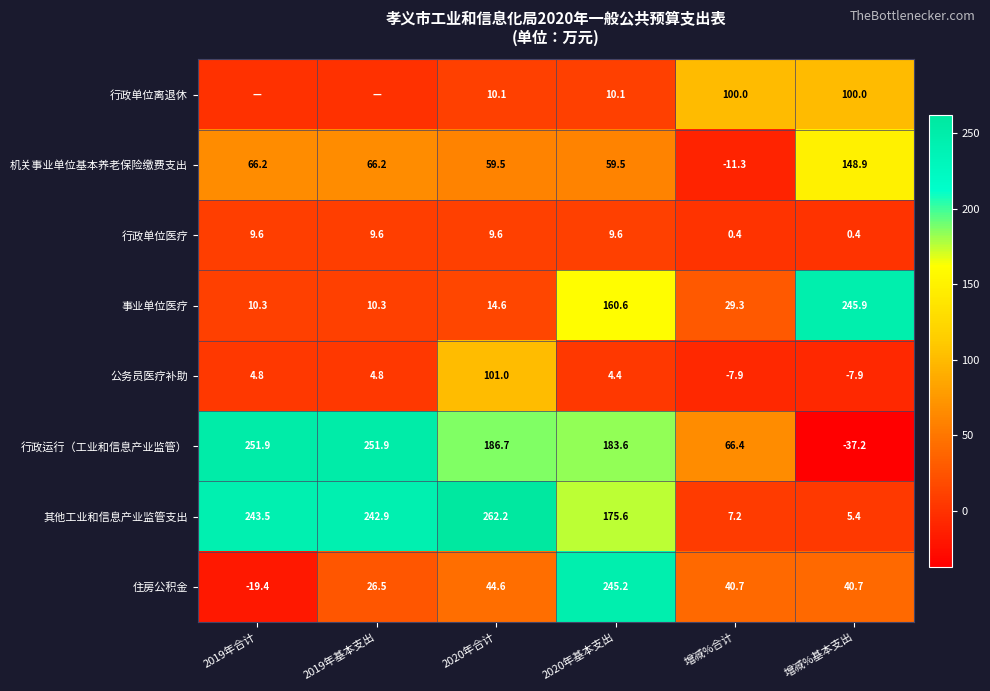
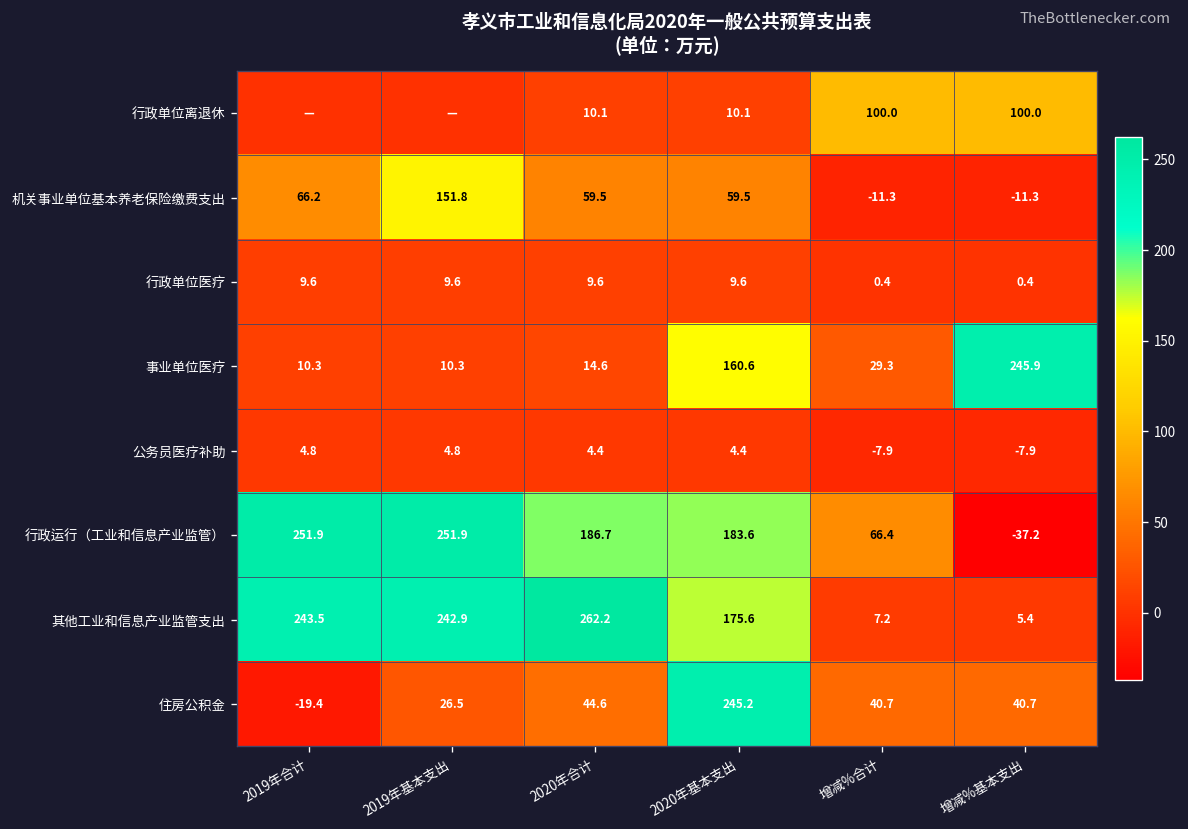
  {
    "行政单位离退休": {
      "2020年合计": 10.1,
      "2020年基本支出": 10.1,
      "增减%合计": 100.0,
      "增减%基本支出": 100.0
    },
    "机关事业单位基本养老保险缴费支出": {
      "2019年合计": 66.2,
-     "2019年基本支出": 66.2,
+     "2019年基本支出": 151.8,
      "2020年合计": 59.5,
      "2020年基本支出": 59.5,
      "增减%合计": -11.3,
-     "增减%基本支出": 148.9
+     "增减%基本支出": -11.3
    },
    "行政单位医疗": {
      "2019年合计": 9.6,
      "2019年基本支出": 9.6,
      "2020年合计": 9.6,
      "2020年基本支出": 9.6,
      "增减%合计": 0.4,
      "增减%基本支出": 0.4
    },
    "事业单位医疗": {
      "2019年合计": 10.3,
      "2019年基本支出": 10.3,
      "2020年合计": 14.6,
      "2020年基本支出": 160.6,
      "增减%合计": 29.3,
      "增减%基本支出": 245.9
    },
    "公务员医疗补助": {
      "2019年合计": 4.8,
      "2019年基本支出": 4.8,
-     "2020年合计": 101.0,
+     "2020年合计": 4.4,
      "2020年基本支出": 4.4,
      "增减%合计": -7.9,
      "增减%基本支出": -7.9
    },
    "行政运行（工业和信息产业监管）": {
      "2019年合计": 251.9,
      "2019年基本支出": 251.9,
      "2020年合计": 186.7,
      "2020年基本支出": 183.6,
      "增减%合计": 66.4,
      "增减%基本支出": -37.2
    },
    "其他工业和信息产业监管支出": {
      "2019年合计": 243.5,
      "2019年基本支出": 242.9,
      "2020年合计": 262.2,
      "2020年基本支出": 175.6,
      "增减%合计": 7.2,
      "增减%基本支出": 5.4
    },
    "住房公积金": {
      "2019年合计": -19.4,
      "2019年基本支出": 26.5,
      "2020年合计": 44.6,
      "2020年基本支出": 245.2,
      "增减%合计": 40.7,
      "增减%基本支出": 40.7
    }
  }
